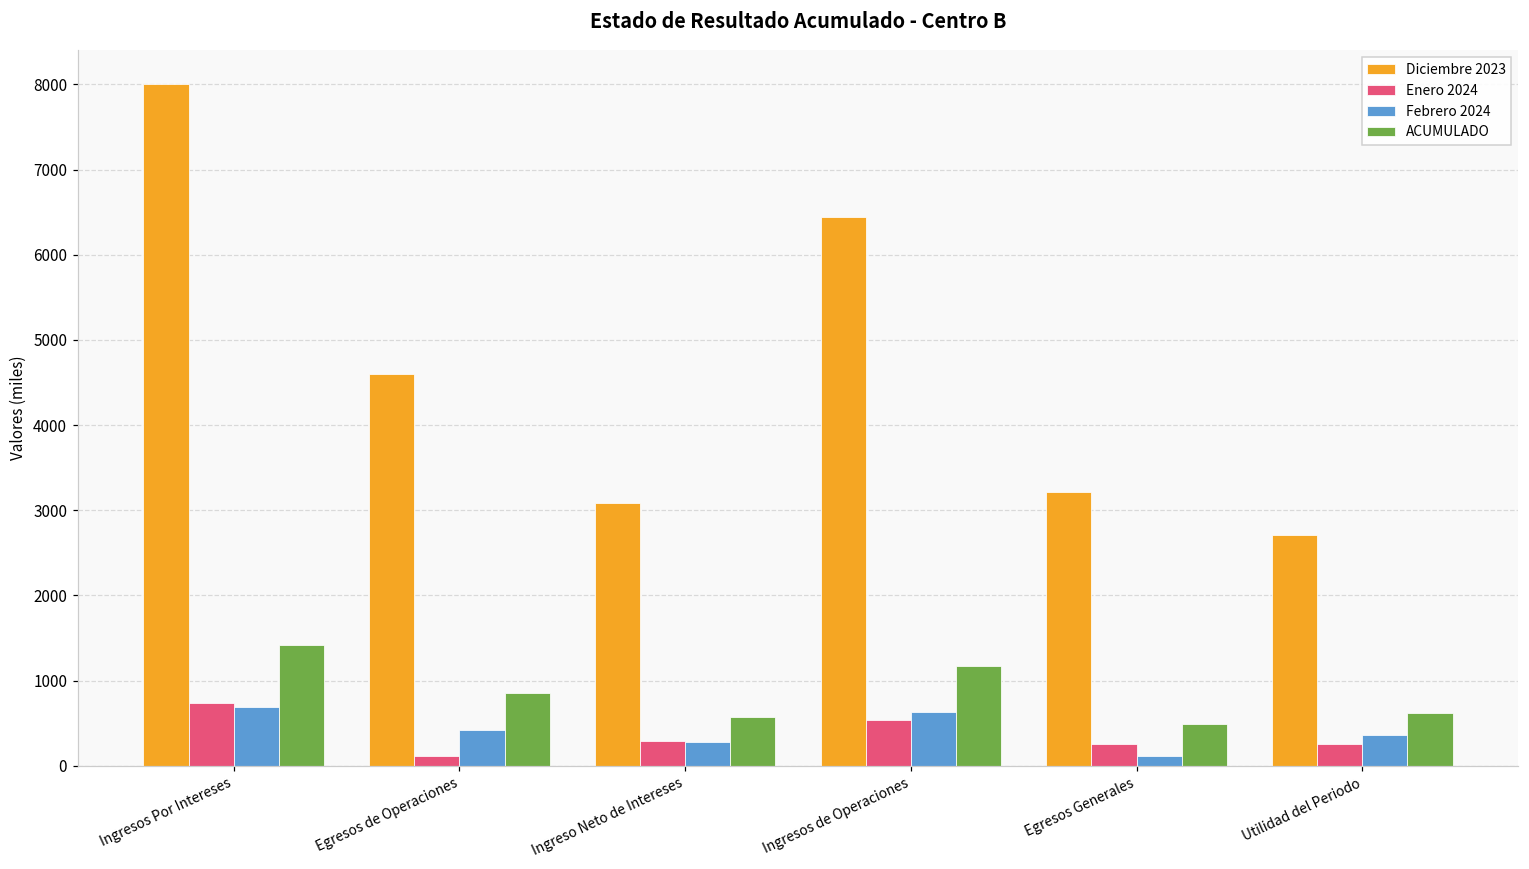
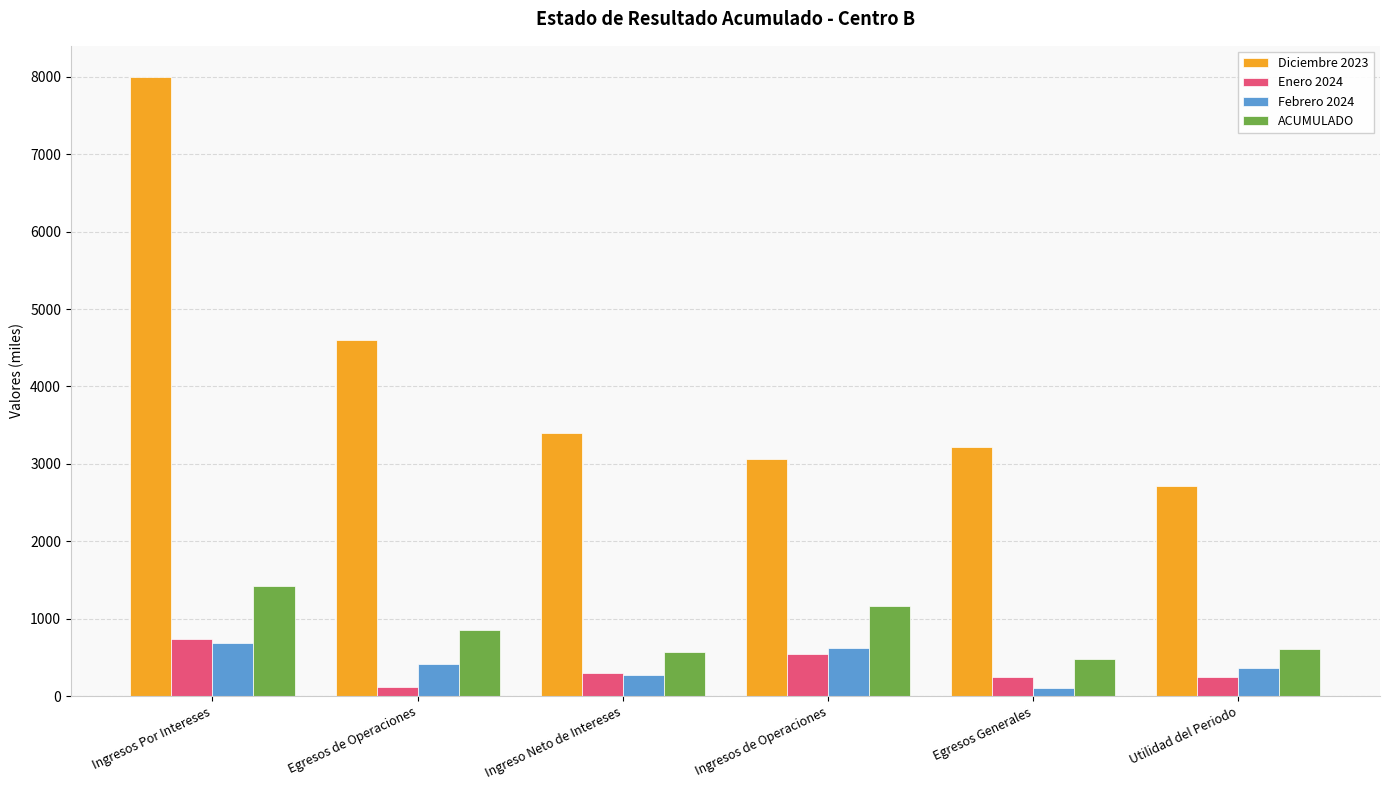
  {
    "Diciembre 2023": {
      "Ingresos Por Intereses": 8000,
      "Egresos de Operaciones": 4600,
-     "Ingreso Neto de Intereses": 3100,
-     "Ingresos de Operaciones": 6400,
+     "Ingreso Neto de Intereses": 3400,
+     "Ingresos de Operaciones": 3100,
      "Egresos Generales": 3200,
      "Utilidad del Periodo": 2700
    },
    "Enero 2024": {
      "Ingresos Por Intereses": 700,
      "Egresos de Operaciones": 100,
      "Ingreso Neto de Intereses": 300,
      "Ingresos de Operaciones": 500,
      "Egresos Generales": 300,
      "Utilidad del Periodo": 300
    },
    "Febrero 2024": {
      "Ingresos Por Intereses": 700,
      "Egresos de Operaciones": 400,
      "Ingreso Neto de Intereses": 300,
      "Ingresos de Operaciones": 600,
      "Egresos Generales": 100,
      "Utilidad del Periodo": 400
    },
    "ACUMULADO": {
      "Ingresos Por Intereses": 1400,
      "Egresos de Operaciones": 900,
      "Ingreso Neto de Intereses": 600,
      "Ingresos de Operaciones": 1200,
      "Egresos Generales": 500,
      "Utilidad del Periodo": 600
    }
  }
